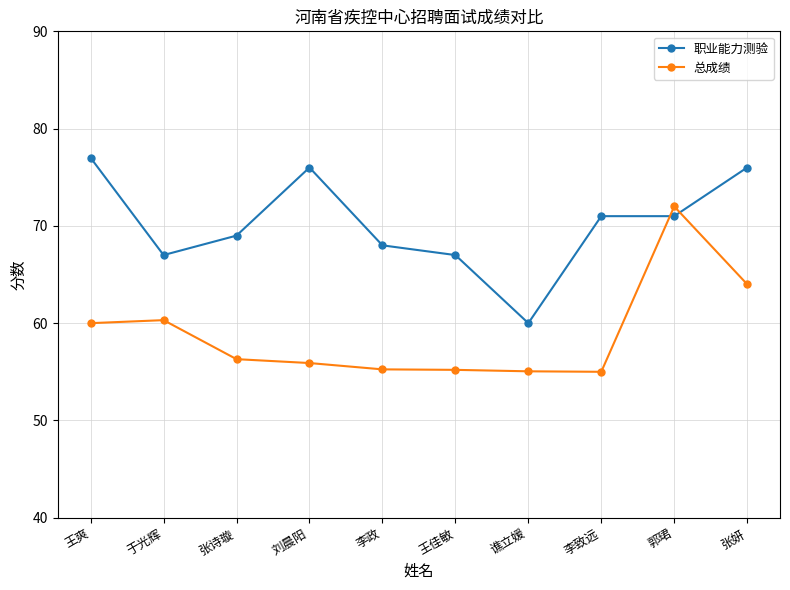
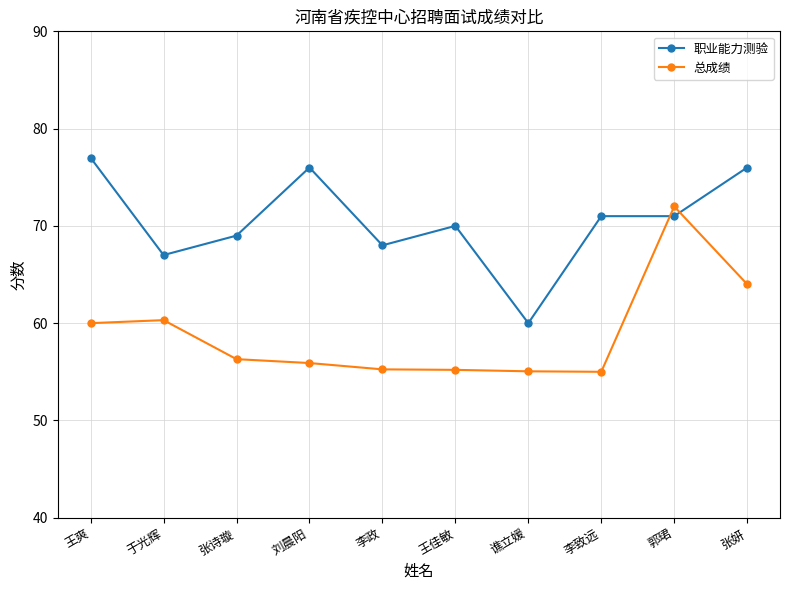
  {
    "职业能力测验": {
      "王爽": 77,
      "于光辉": 67,
      "张诗璇": 69,
      "刘晨阳": 76,
      "李政": 68,
-     "王佳敏": 67,
+     "王佳敏": 70,
      "谯立媛": 60,
      "李致远": 71,
      "郭珺": 71,
      "张妍": 76
    },
    "总成绩": {
      "王爽": 60,
      "于光辉": 60,
      "张诗璇": 56,
      "刘晨阳": 56,
      "李政": 55,
      "王佳敏": 55,
      "谯立媛": 55,
      "李致远": 55,
      "郭珺": 72,
      "张妍": 64
    }
  }
